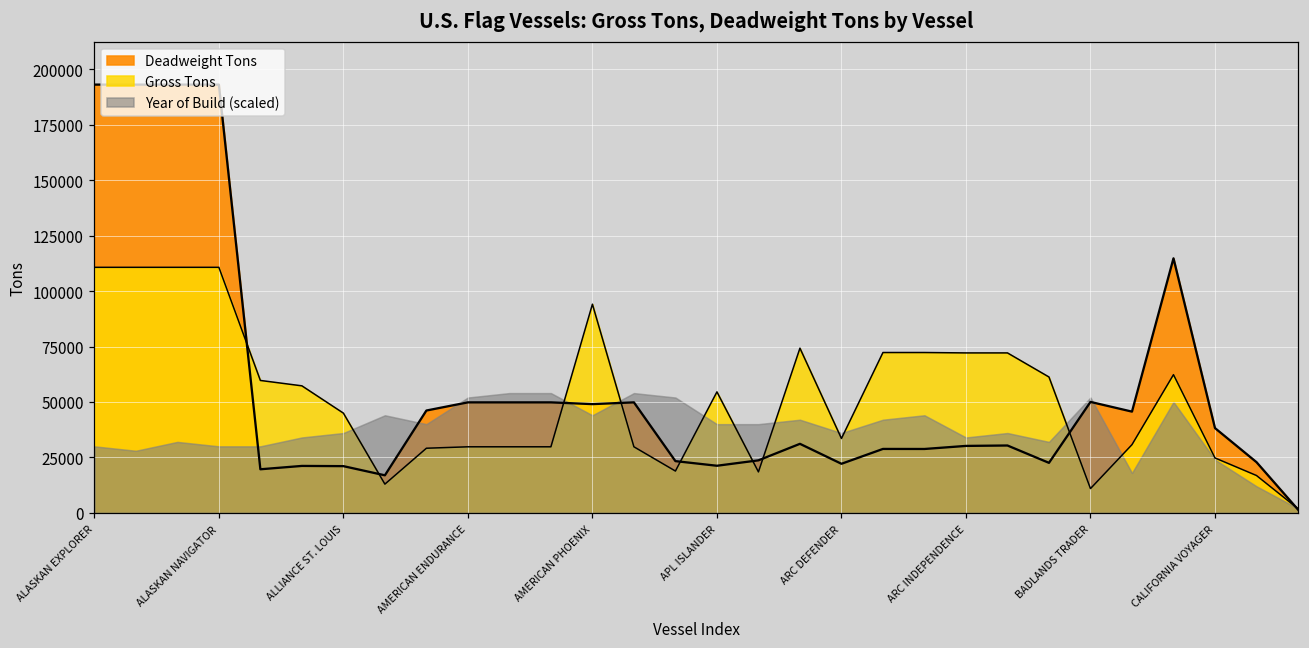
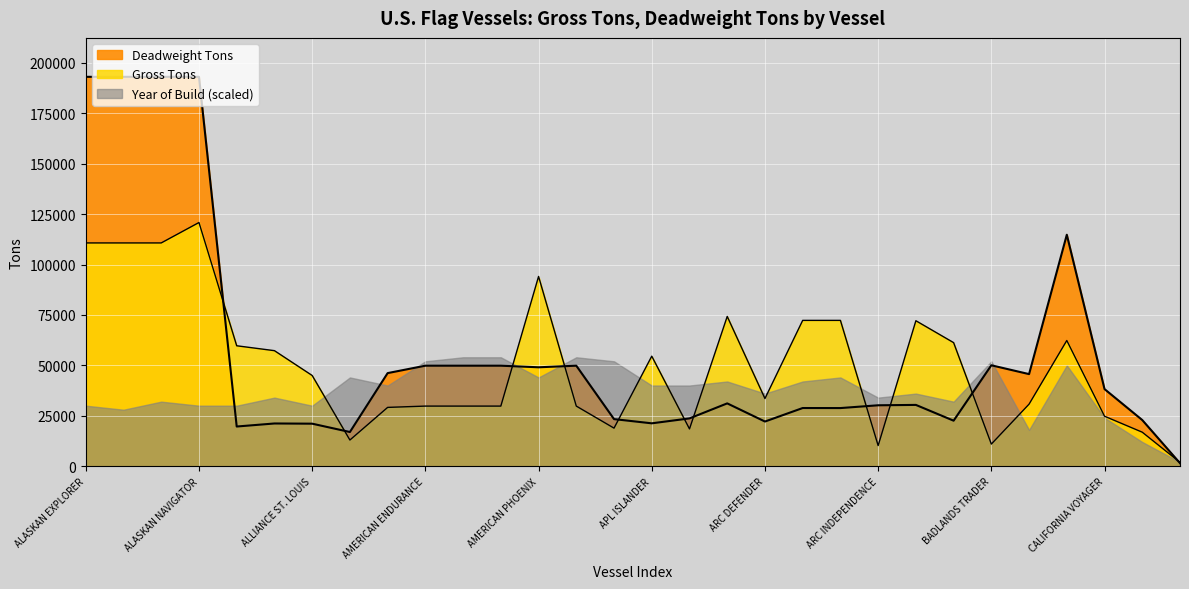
  {
    "Deadweight Tons": {
      "ALASKAN EXPLORER": 193000,
      "ALLIANCE ST. LOUIS": 21000,
      "AMERICAN ENDURANCE": 50000,
      "AMERICAN PHOENIX": 49000,
      "APL ISLANDER": 21000,
      "ARC DEFENDER": 22000,
      "ARC INDEPENDENCE": 30000,
      "BADLANDS TRADER": 50000,
      "CALIFORNIA VOYAGER": 38000
    },
    "Gross Tons": {
      "ALASKAN EXPLORER": 111000,
-     "ALASKAN NAVIGATOR": 111000,
+     "ALASKAN NAVIGATOR": 121000,
      "ALLIANCE ST. LOUIS": 45000,
      "AMERICAN ENDURANCE": 30000,
      "AMERICAN PHOENIX": 94000,
      "APL ISLANDER": 55000,
      "ARC DEFENDER": 34000,
-     "ARC INDEPENDENCE": 72000,
+     "ARC INDEPENDENCE": 10000,
      "BADLANDS TRADER": 11000
    },
    "Year of Build (scaled)": {
      "ALASKAN EXPLORER": 30000,
      "ALASKAN NAVIGATOR": 30000,
-     "ALLIANCE ST. LOUIS": 36000,
+     "ALLIANCE ST. LOUIS": 30000,
      "AMERICAN ENDURANCE": 52000,
      "AMERICAN PHOENIX": 44000,
      "APL ISLANDER": 40000,
      "ARC DEFENDER": 36000,
      "ARC INDEPENDENCE": 34000,
      "BADLANDS TRADER": 52000
    }
  }
